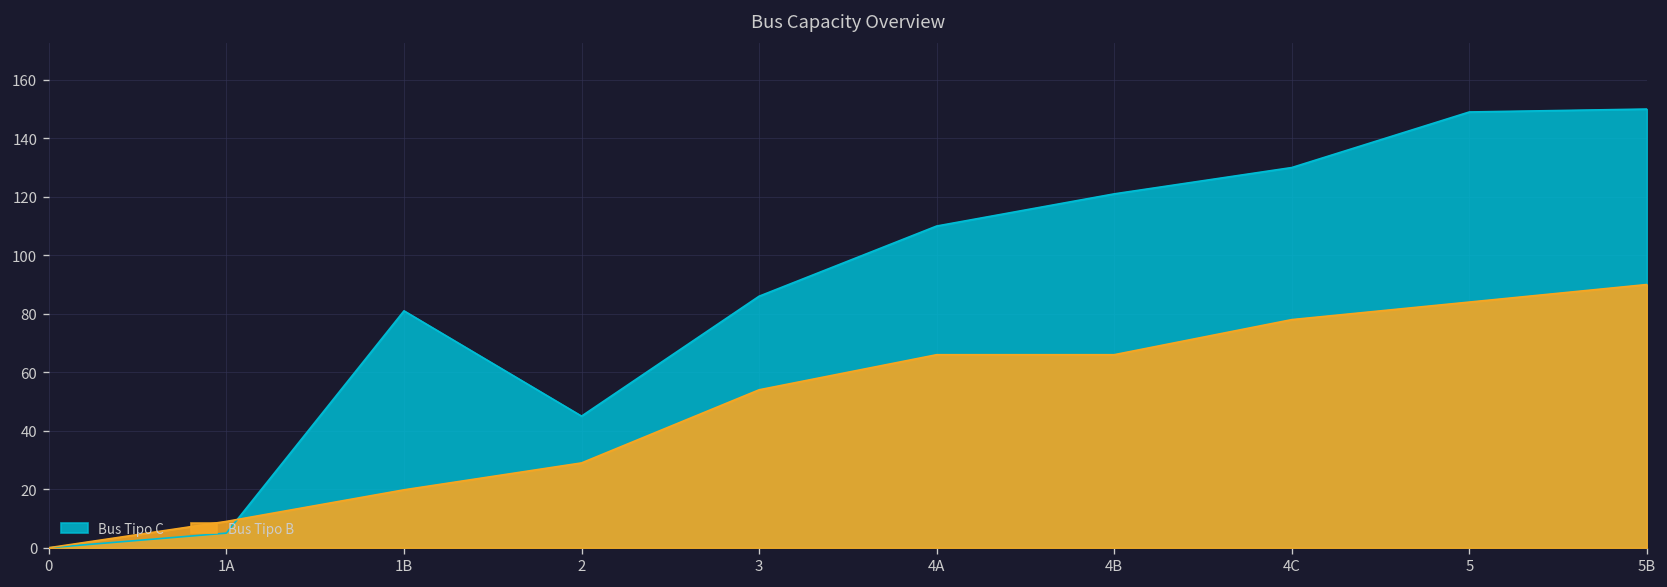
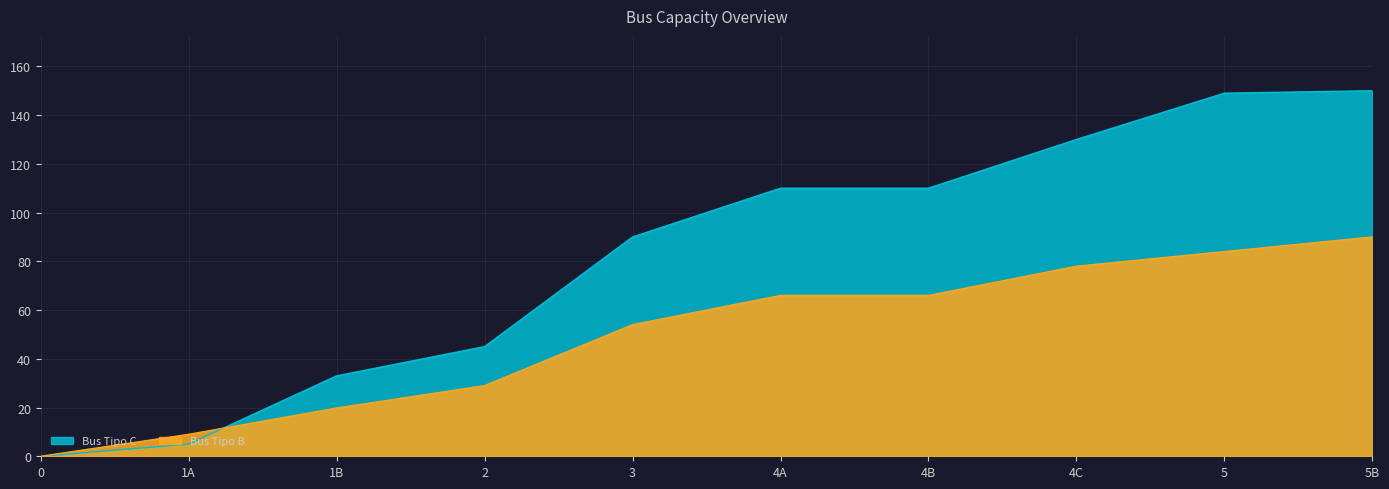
  {
    "Bus Tipo C": {
      "1A": 5,
-     "1B": 81,
+     "1B": 33,
      "2": 45,
-     "3": 86,
+     "3": 90,
      "4A": 110,
-     "4B": 121,
+     "4B": 110,
      "4C": 130,
      "5": 149,
      "5B": 150
    },
    "Bus Tipo B": {
      "1A": 9,
      "1B": 20,
      "2": 29,
      "3": 54,
      "4A": 66,
      "4B": 66,
      "4C": 78,
      "5": 84,
      "5B": 90
    }
  }
